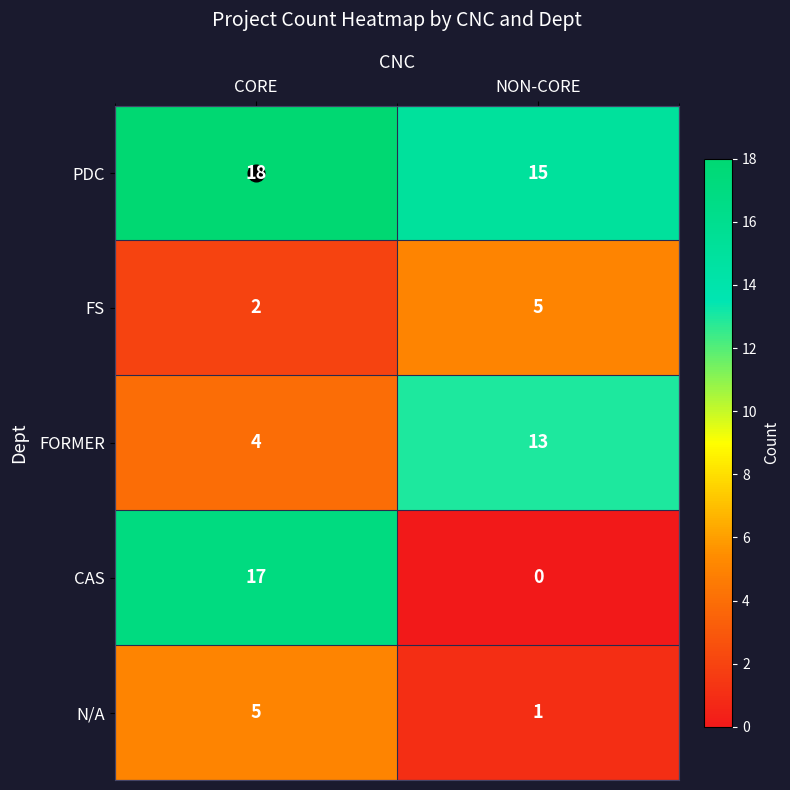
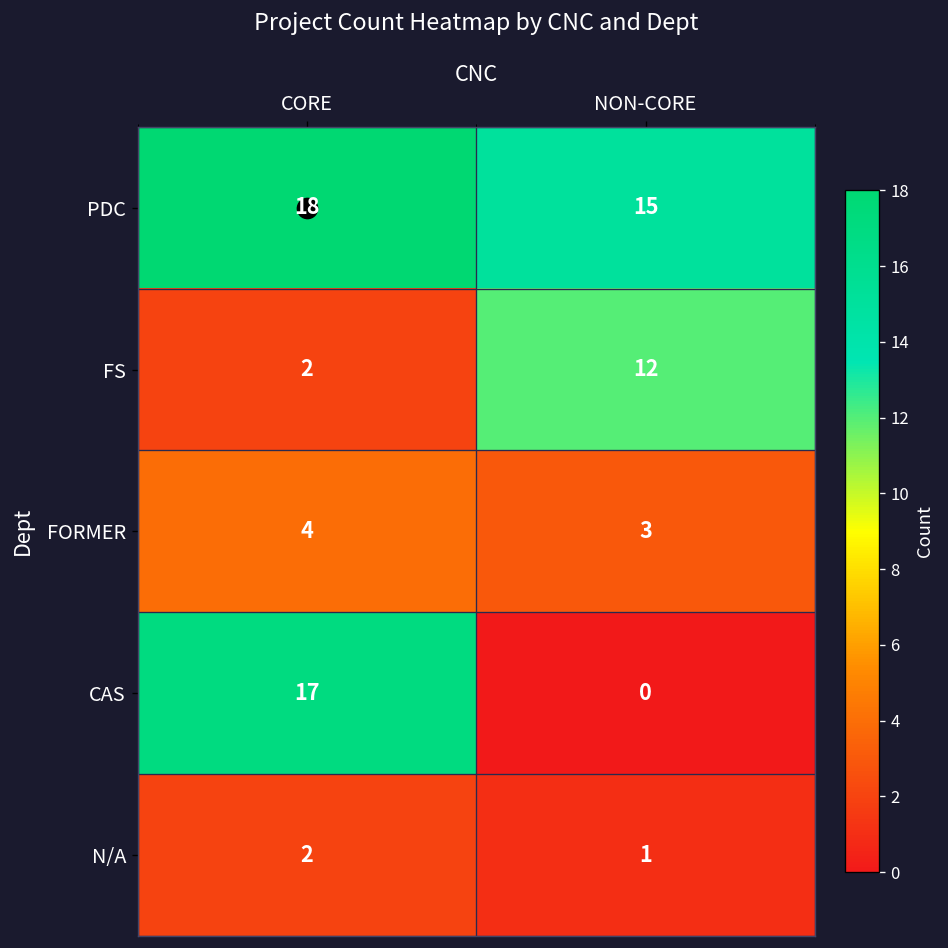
  {
    "PDC": {
      "NON-CORE": 15
    },
    "FS": {
      "CORE": 2,
-     "NON-CORE": 5
+     "NON-CORE": 12
    },
    "FORMER": {
      "CORE": 4,
-     "NON-CORE": 13
+     "NON-CORE": 3
    },
    "CAS": {
      "CORE": 17,
      "NON-CORE": 0
    },
    "N/A": {
-     "CORE": 5,
+     "CORE": 2,
      "NON-CORE": 1
    }
  }
